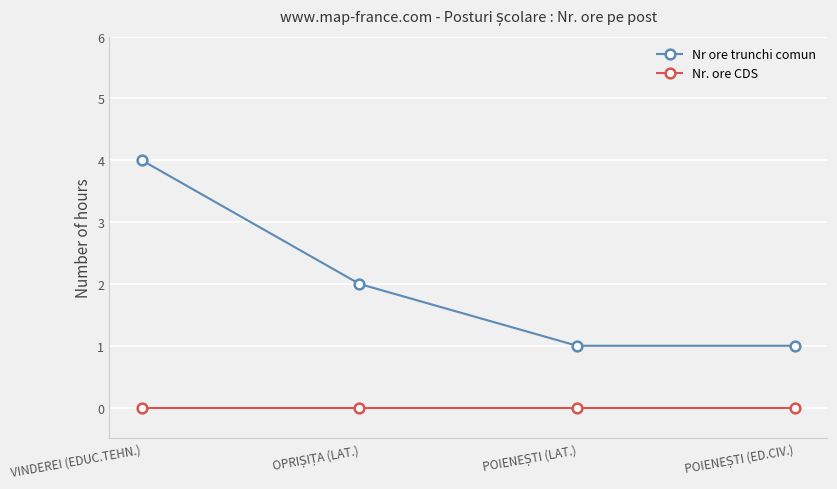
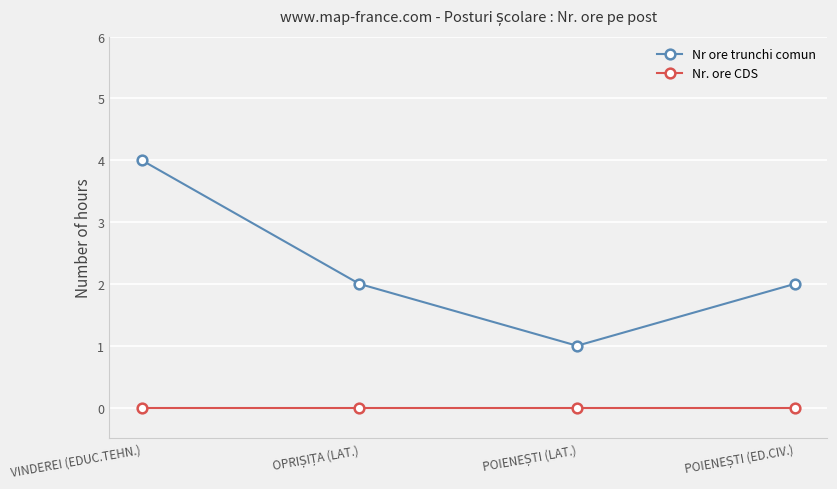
  {
    "Nr ore trunchi comun": {
      "VINDEREI (EDUC.TEHN.)": 4,
      "OPRIȘIȚA (LAT.)": 2,
      "POIENEȘTI (LAT.)": 1,
-     "POIENEȘTI (ED.CIV.)": 1
+     "POIENEȘTI (ED.CIV.)": 2
    },
    "Nr. ore CDS": {
      "VINDEREI (EDUC.TEHN.)": 0,
      "OPRIȘIȚA (LAT.)": 0,
      "POIENEȘTI (LAT.)": 0,
      "POIENEȘTI (ED.CIV.)": 0
    }
  }
